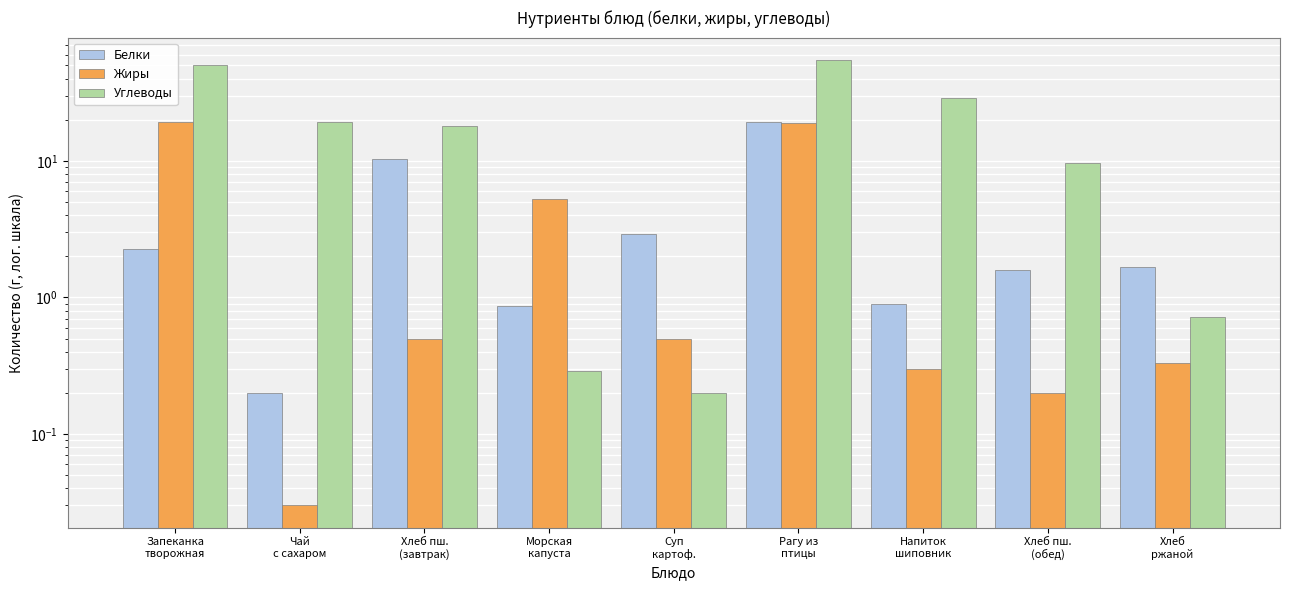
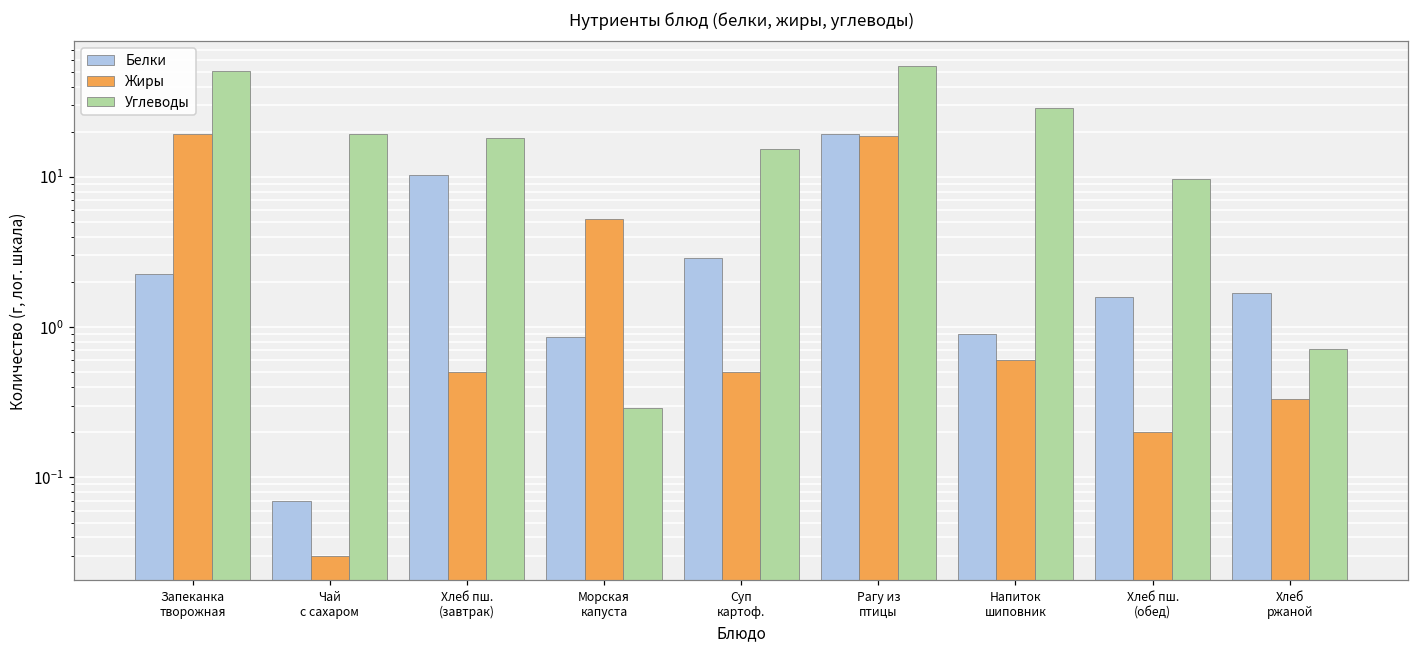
  {
    "Белки": {
      "Запеканка творожная": 2.3,
-     "Чай с сахаром": 0.20,
+     "Чай с сахаром": 0.07,
      "Хлеб пш. (завтрак)": 10,
      "Морская капуста": 0.9,
      "Суп картоф.": 2.9,
      "Рагу из птицы": 19,
      "Напиток шиповник": 0.9,
      "Хлеб пш. (обед)": 1.6,
      "Хлеб ржаной": 1.7
    },
    "Жиры": {
      "Запеканка творожная": 19,
      "Чай с сахаром": 0.030,
      "Хлеб пш. (завтрак)": 0.5,
      "Морская капуста": 5.2,
      "Суп картоф.": 0.5,
      "Рагу из птицы": 19,
-     "Напиток шиповник": 0.3,
+     "Напиток шиповник": 0.6,
      "Хлеб пш. (обед)": 0.2,
      "Хлеб ржаной": 0.33
    },
    "Углеводы": {
      "Запеканка творожная": 51,
      "Чай с сахаром": 19,
      "Хлеб пш. (завтрак)": 18,
      "Морская капуста": 0.3,
-     "Суп картоф.": 0.2,
+     "Суп картоф.": 15,
      "Рагу из птицы": 55,
      "Напиток шиповник": 29,
      "Хлеб пш. (обед)": 10,
      "Хлеб ржаной": 0.7
    }
  }
